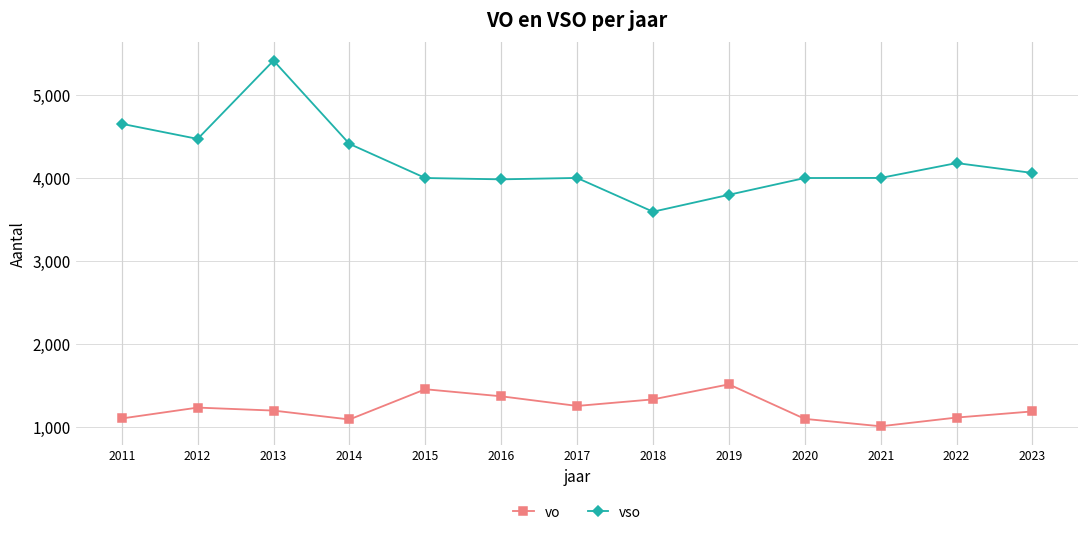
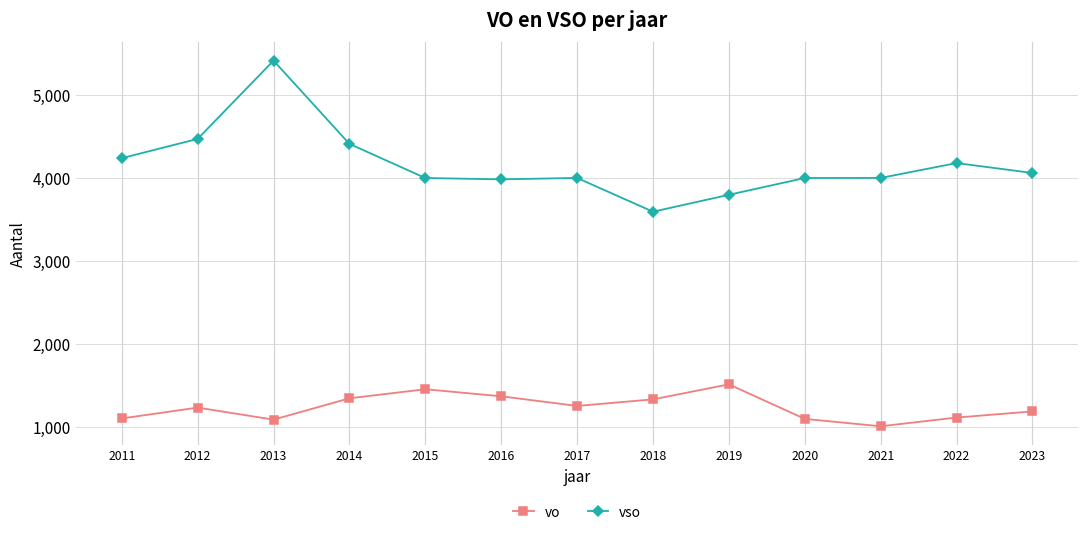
  {
    "vo": {
      "2011": "1,100",
      "2012": "1,200",
-     "2013": "1,200",
-     "2014": "1,100",
+     "2013": "1,100",
+     "2014": "1,400",
      "2015": "1,500",
      "2016": "1,400",
      "2017": "1,300",
      "2018": "1,300",
      "2019": "1,500",
      "2020": "1,100",
      "2021": "1,000",
      "2022": "1,100",
      "2023": "1,200"
    },
    "vso": {
-     "2011": "4,700",
+     "2011": "4,200",
      "2012": "4,500",
      "2013": "5,400",
      "2014": "4,400",
      "2015": "4,000",
      "2016": "4,000",
      "2017": "4,000",
      "2018": "3,600",
      "2019": "3,800",
      "2020": "4,000",
      "2021": "4,000",
      "2022": "4,200",
      "2023": "4,100"
    }
  }
